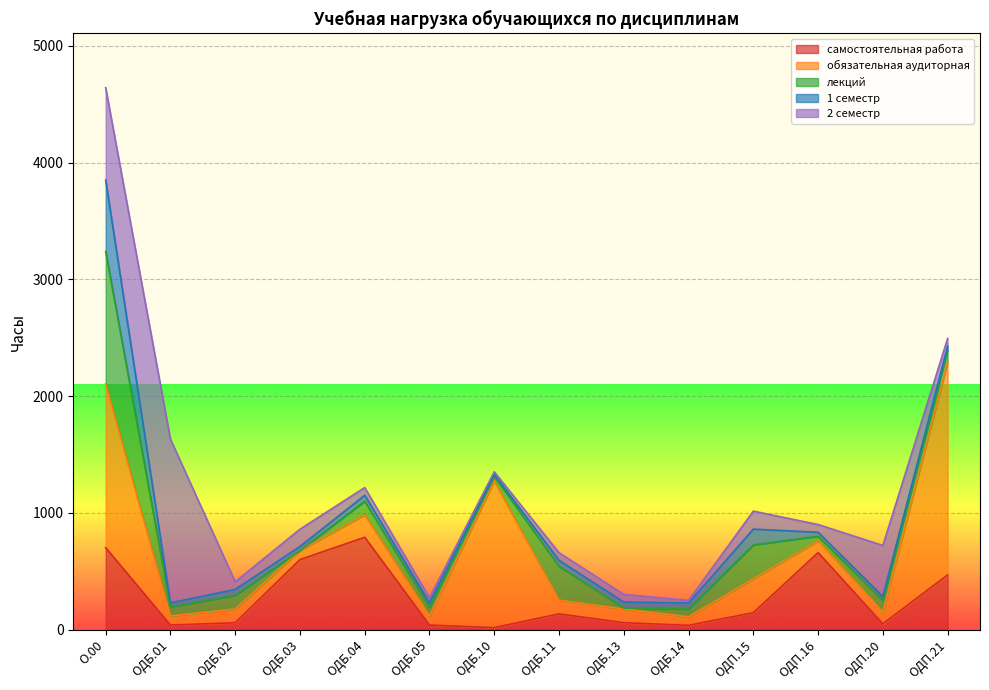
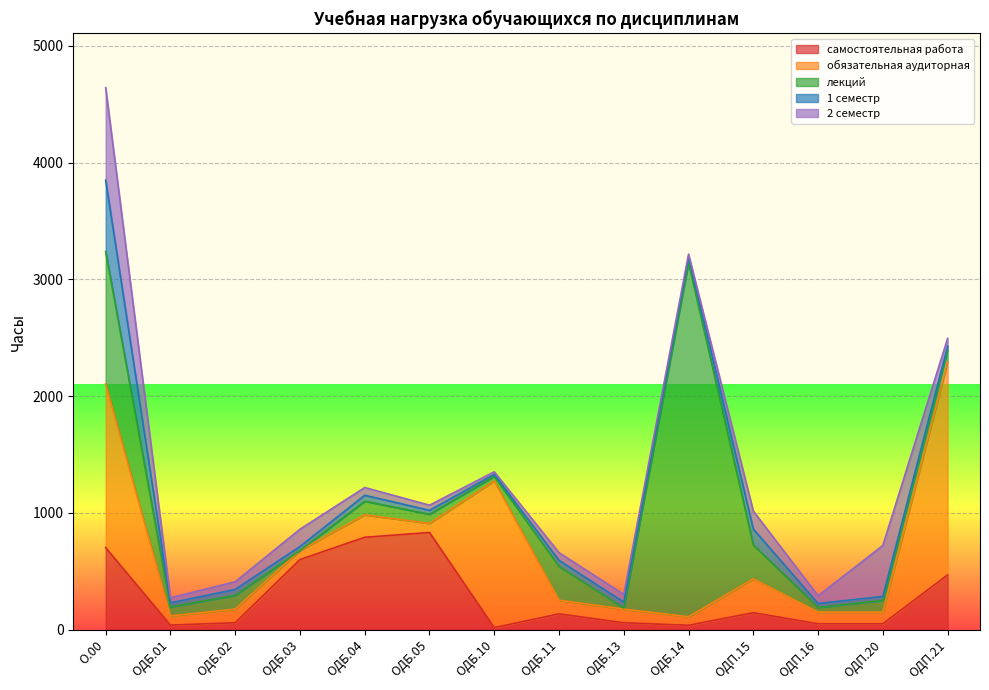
  {
    "самостоятельная работа": {
      "О.00": 700,
      "ОДБ.01": 40,
      "ОДБ.02": 60,
      "ОДБ.03": 600,
      "ОДБ.04": 790,
-     "ОДБ.05": 40,
+     "ОДБ.05": 830,
      "ОДБ.10": 20,
      "ОДБ.11": 140,
      "ОДБ.13": 60,
      "ОДБ.14": 40,
      "ОДП.15": 150,
-     "ОДП.16": 660,
+     "ОДП.16": 50,
      "ОДП.20": 50,
      "ОДП.21": 470
    },
    "обязательная аудиторная": {
      "О.00": 1400,
      "ОДБ.01": 80,
      "ОДБ.02": 120,
      "ОДБ.04": 190,
      "ОДБ.05": 80,
      "ОДБ.10": 1260,
      "ОДБ.11": 120,
      "ОДБ.14": 70,
      "ОДП.15": 290,
      "ОДП.16": 100,
      "ОДП.20": 100,
      "ОДП.21": 1830
    },
    "лекций": {
      "О.00": 1130,
      "ОДБ.01": 80,
      "ОДБ.02": 120,
      "ОДБ.04": 120,
      "ОДБ.05": 80,
      "ОДБ.11": 290,
-     "ОДБ.14": 70,
+     "ОДБ.14": 3030,
      "ОДП.15": 290,
      "ОДП.16": 40,
      "ОДП.20": 100,
      "ОДП.21": 100
    },
    "1 семестр": {
      "О.00": 610,
      "ОДБ.01": 30,
      "ОДБ.02": 50,
      "ОДБ.03": 30,
      "ОДБ.04": 50,
      "ОДБ.05": 30,
      "ОДБ.11": 50,
      "ОДБ.13": 50,
      "ОДП.15": 140,
      "ОДП.16": 30,
      "ОДП.20": 30,
      "ОДП.21": 30
    },
    "2 семестр": {
      "О.00": 790,
-     "ОДБ.01": 1400,
+     "ОДБ.01": 40,
      "ОДБ.02": 70,
      "ОДБ.03": 150,
      "ОДБ.04": 70,
      "ОДБ.05": 40,
      "ОДБ.11": 70,
      "ОДБ.13": 70,
      "ОДП.15": 150,
      "ОДП.16": 70,
      "ОДП.20": 440,
      "ОДП.21": 70
    }
  }
